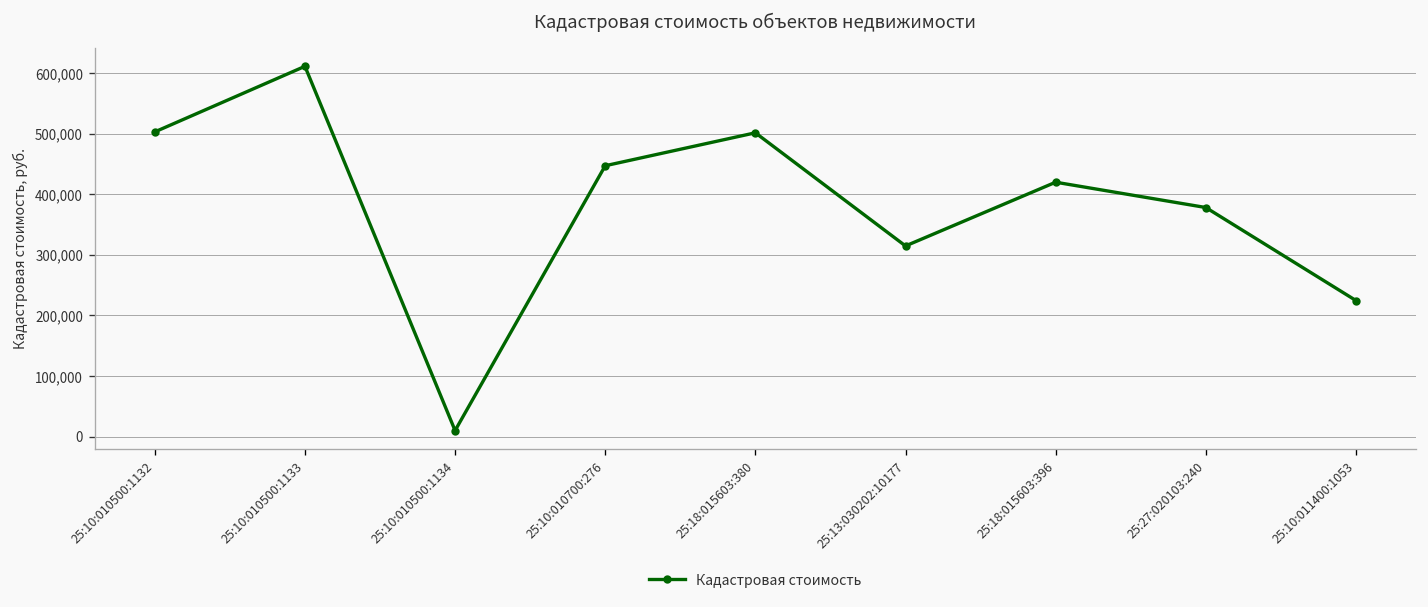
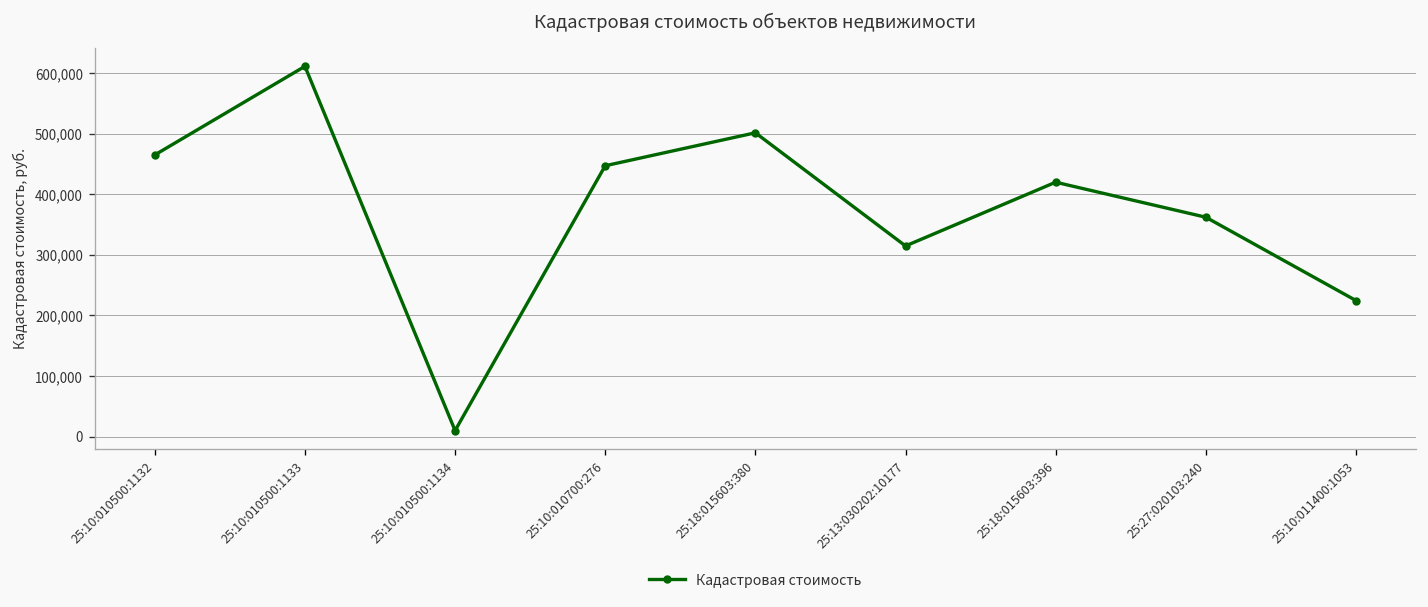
  {
-   "25:10:010500:1132": "500,000",
+   "25:10:010500:1132": "470,000",
    "25:10:010500:1133": "610,000",
    "25:10:010500:1134": "10,000",
    "25:10:010700:276": "450,000",
    "25:18:015603:380": "500,000",
    "25:13:030202:10177": "310,000",
    "25:18:015603:396": "420,000",
-   "25:27:020103:240": "380,000",
+   "25:27:020103:240": "360,000",
    "25:10:011400:1053": "220,000"
  }
